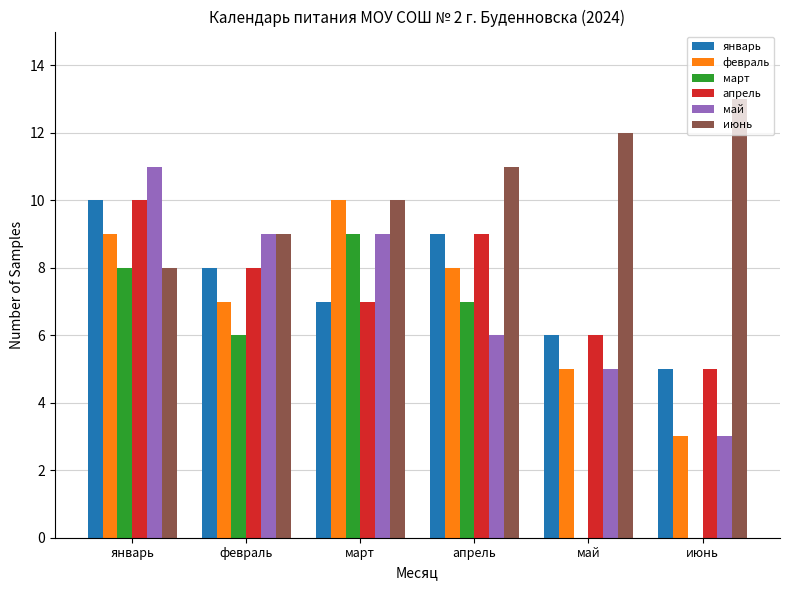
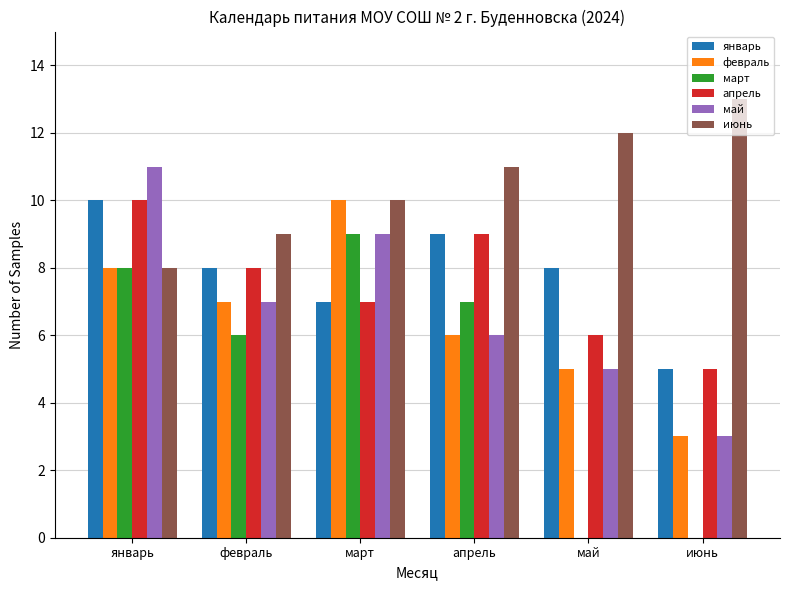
  {
    "январь": {
      "январь": 10,
      "февраль": 8,
      "март": 7,
      "апрель": 9,
-     "май": 6,
+     "май": 8,
      "июнь": 5
    },
    "февраль": {
-     "январь": 9,
+     "январь": 8,
      "февраль": 7,
      "март": 10,
-     "апрель": 8,
+     "апрель": 6,
      "май": 5,
      "июнь": 3
    },
    "март": {
      "январь": 8,
      "февраль": 6,
      "март": 9,
      "апрель": 7,
      "май": 0,
      "июнь": 0
    },
    "апрель": {
      "январь": 10,
      "февраль": 8,
      "март": 7,
      "апрель": 9,
      "май": 6,
      "июнь": 5
    },
    "май": {
      "январь": 11,
-     "февраль": 9,
+     "февраль": 7,
      "март": 9,
      "апрель": 6,
      "май": 5,
      "июнь": 3
    },
    "июнь": {
      "январь": 8,
      "февраль": 9,
      "март": 10,
      "апрель": 11,
      "май": 12
    }
  }
